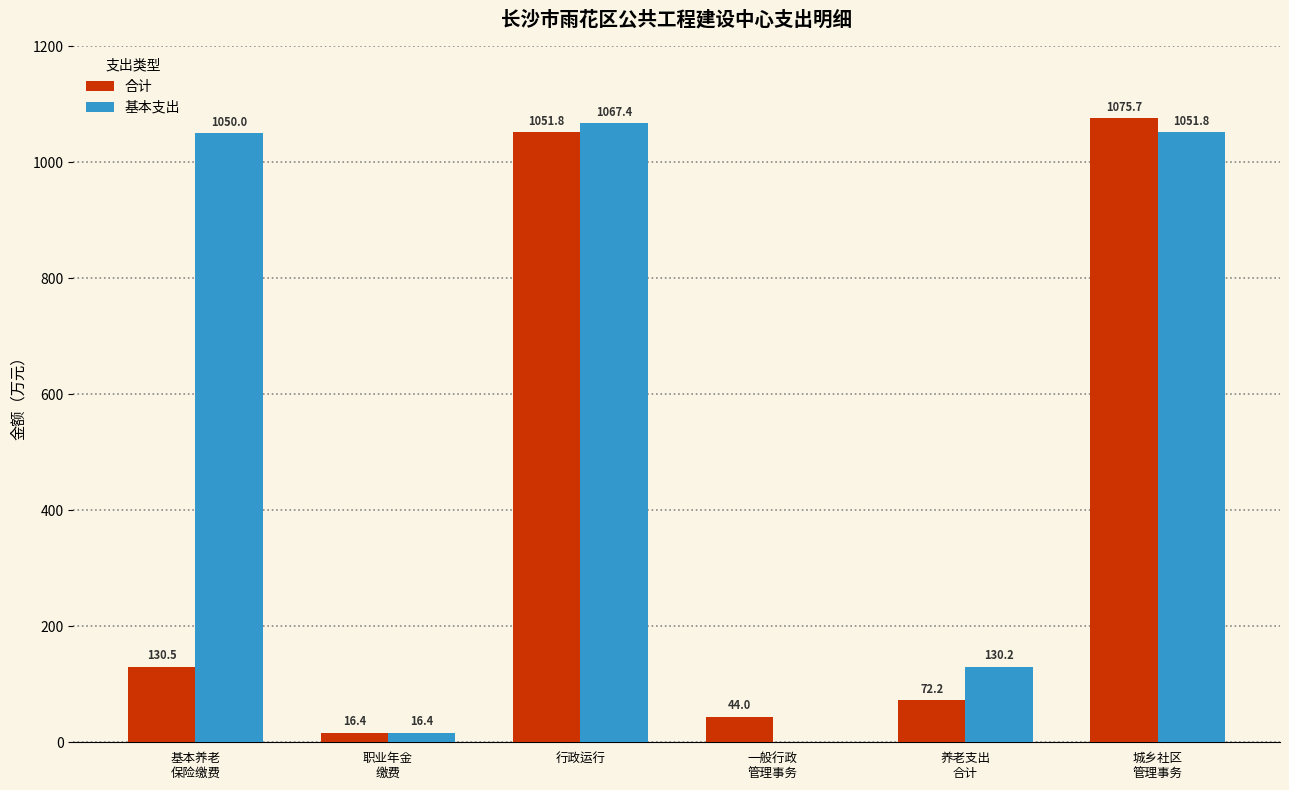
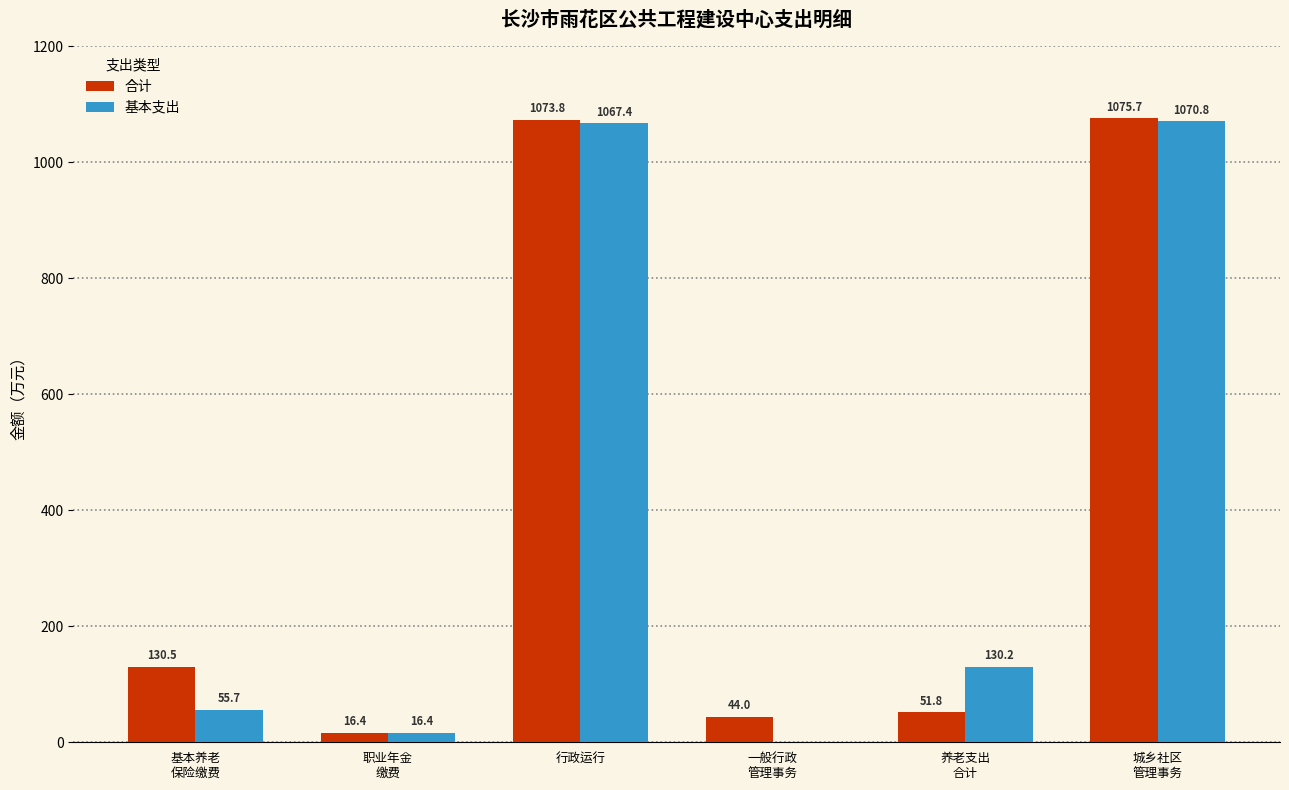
  {
    "合计": {
      "基本养老 保险缴费": 130.5,
      "职业年金 缴费": 16.4,
-     "行政运行": 1051.8,
+     "行政运行": 1073.8,
      "一般行政 管理事务": 44.0,
-     "养老支出 合计": 72.2,
+     "养老支出 合计": 51.8,
      "城乡社区 管理事务": 1075.7
    },
    "基本支出": {
-     "基本养老 保险缴费": 1050.0,
+     "基本养老 保险缴费": 55.7,
      "职业年金 缴费": 16.4,
      "行政运行": 1067.4,
      "养老支出 合计": 130.2,
-     "城乡社区 管理事务": 1051.8
+     "城乡社区 管理事务": 1070.8
    }
  }
